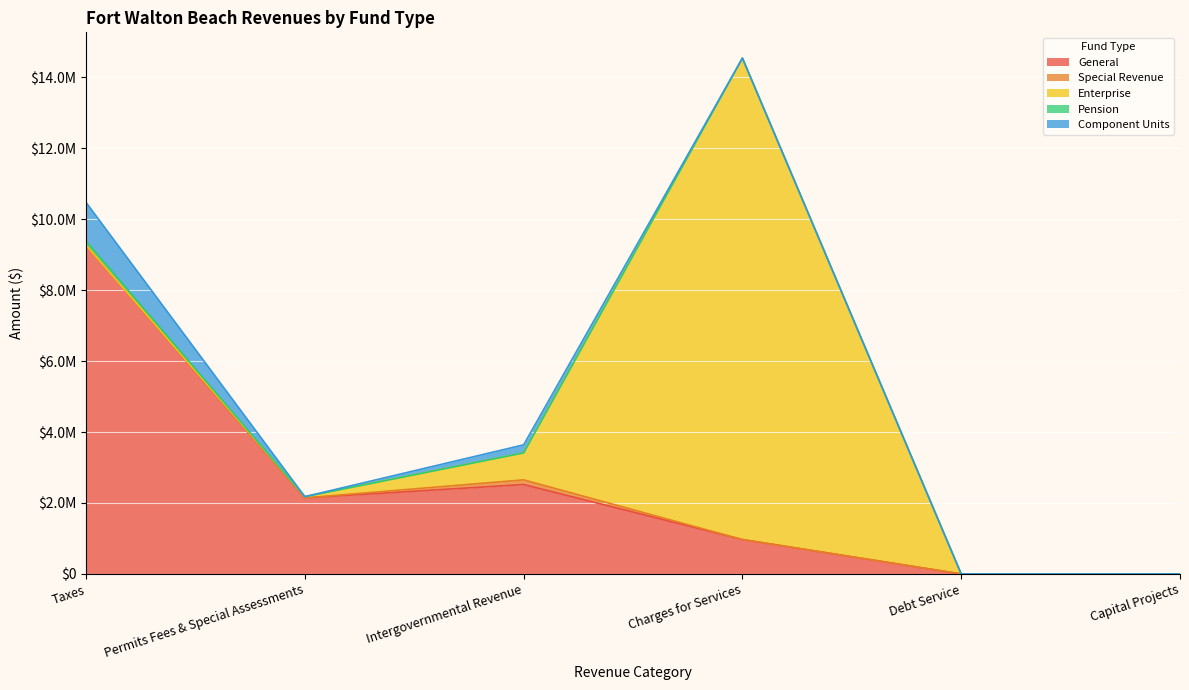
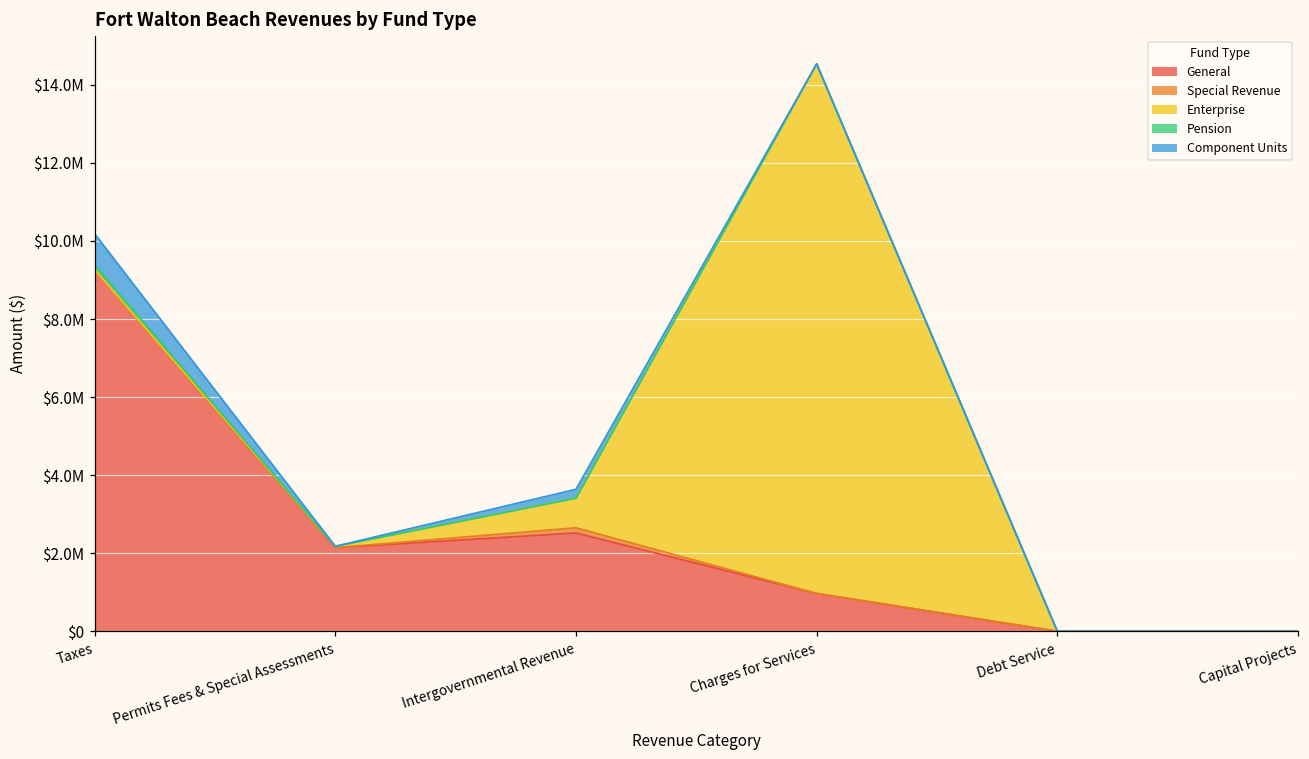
  {
    "Pension": {
      "Taxes": "$100000"
    },
    "Component Units": {
-     "Taxes": "$1100000",
+     "Taxes": "$800000",
      "Intergovernmental Revenue": "$200000"
    }
  }
